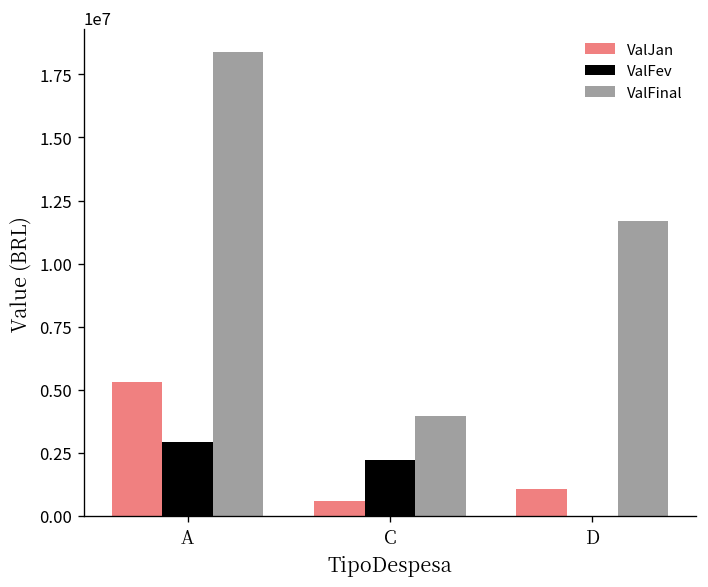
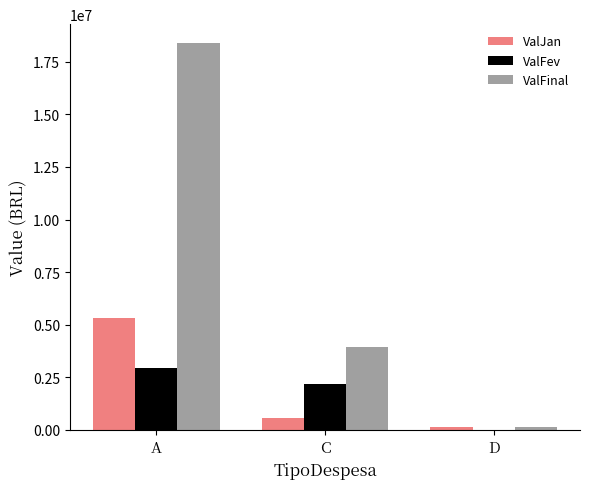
  {
    "ValJan": {
      "A": 5300000,
      "C": 600000,
-     "D": 1100000
+     "D": 100000
    },
    "ValFev": {
      "A": 2900000,
      "C": 2200000,
      "D": 0
    },
    "ValFinal": {
      "A": 18400000,
      "C": 3900000,
-     "D": 11700000
+     "D": 100000
    }
  }
